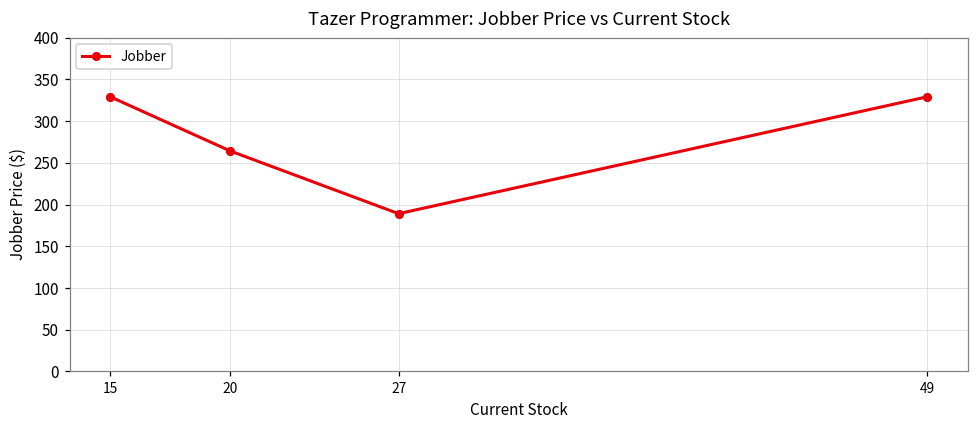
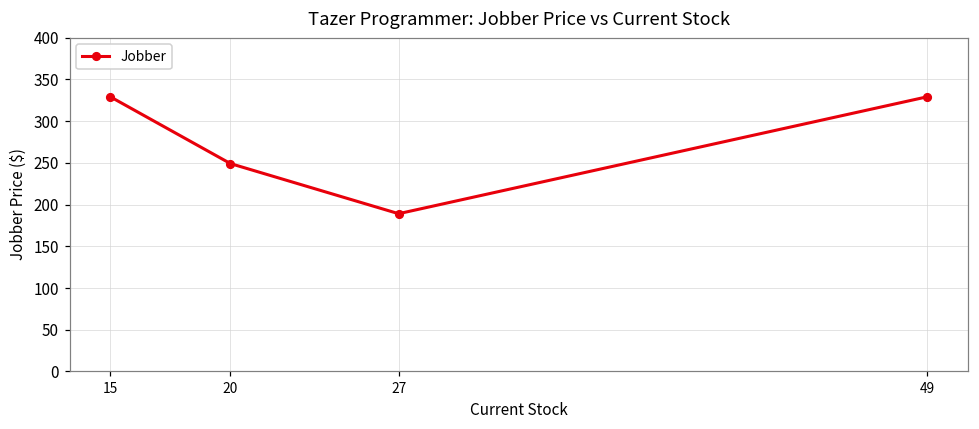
  {
    "15": 330,
-   "20": 260,
+   "20": 250,
    "27": 190,
    "49": 330
  }
